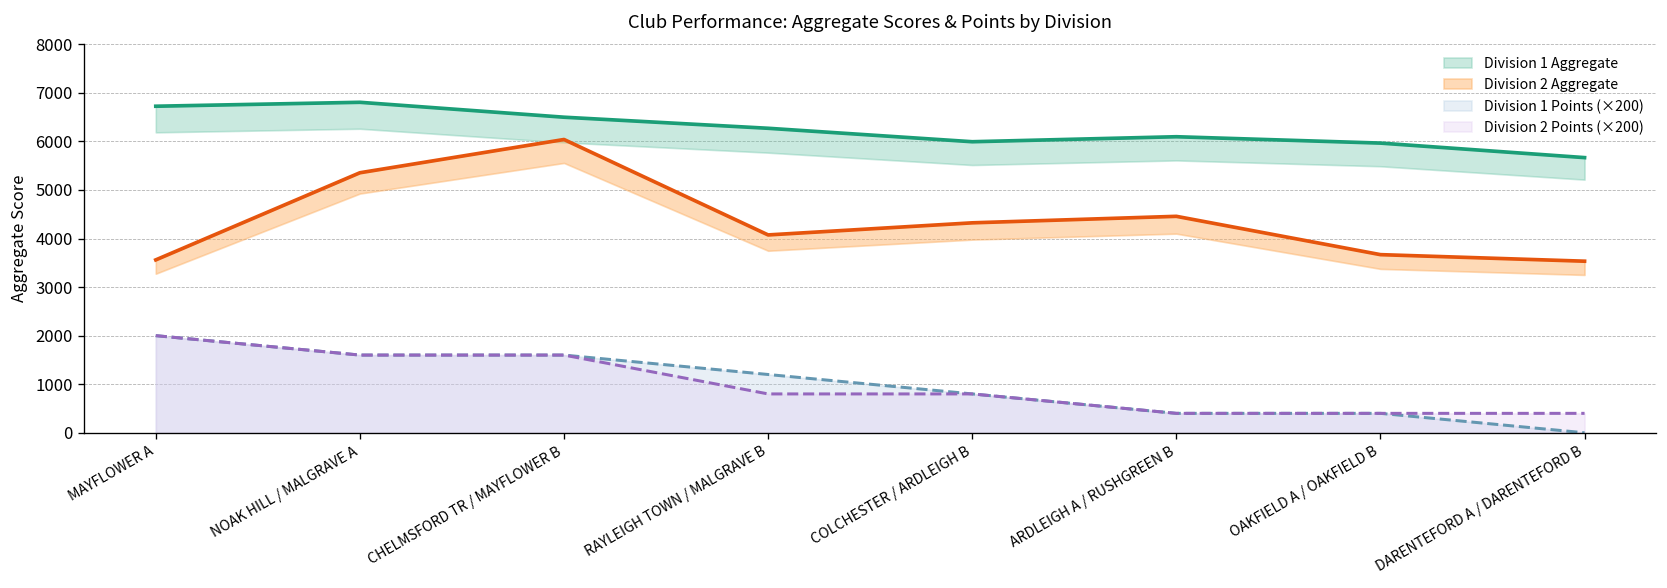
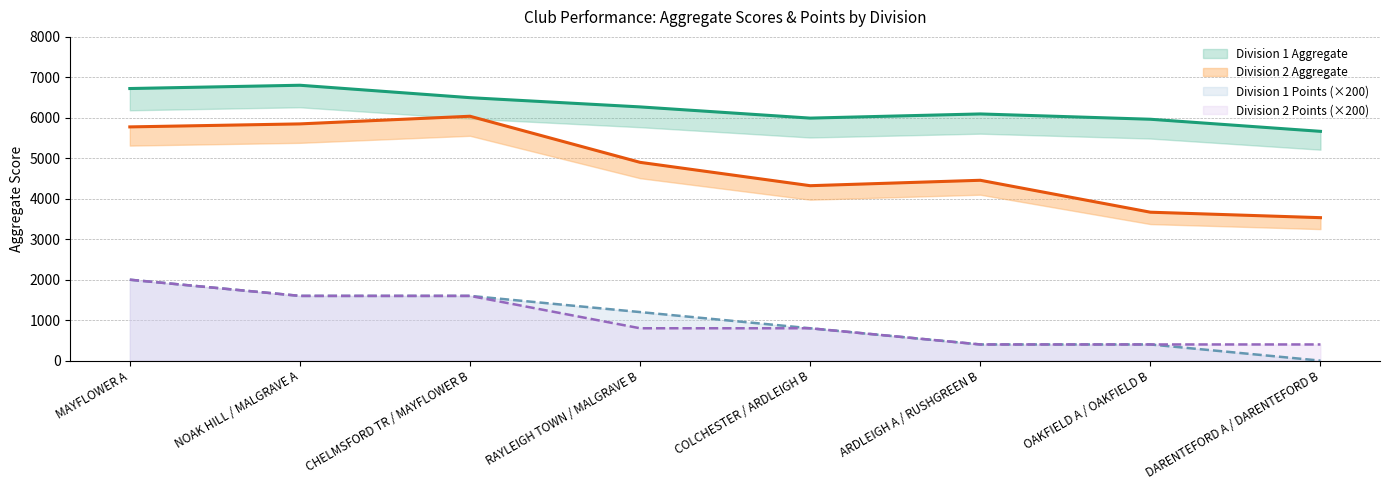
  {
    "Division 2 Aggregate": {
-     "MAYFLOWER A": 3600,
-     "NOAK HILL / MALGRAVE A": 5400,
+     "MAYFLOWER A": 5800,
+     "NOAK HILL / MALGRAVE A": 5900,
      "CHELMSFORD TR / MAYFLOWER B": 6000,
-     "RAYLEIGH TOWN / MALGRAVE B": 4100,
+     "RAYLEIGH TOWN / MALGRAVE B": 4900,
      "COLCHESTER / ARDLEIGH B": 4300,
      "ARDLEIGH A / RUSHGREEN B": 4500,
      "OAKFIELD A / OAKFIELD B": 3700,
      "DARENTEFORD A / DARENTEFORD B": 3500
    }
  }
